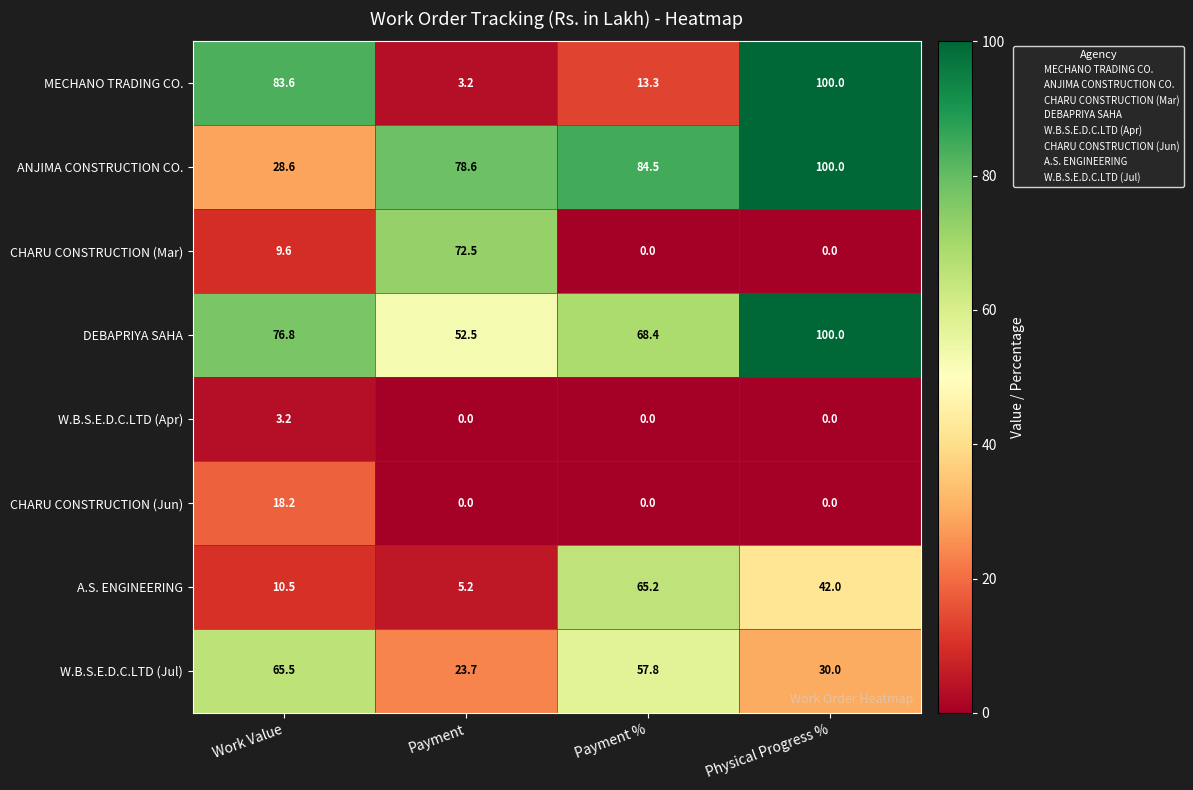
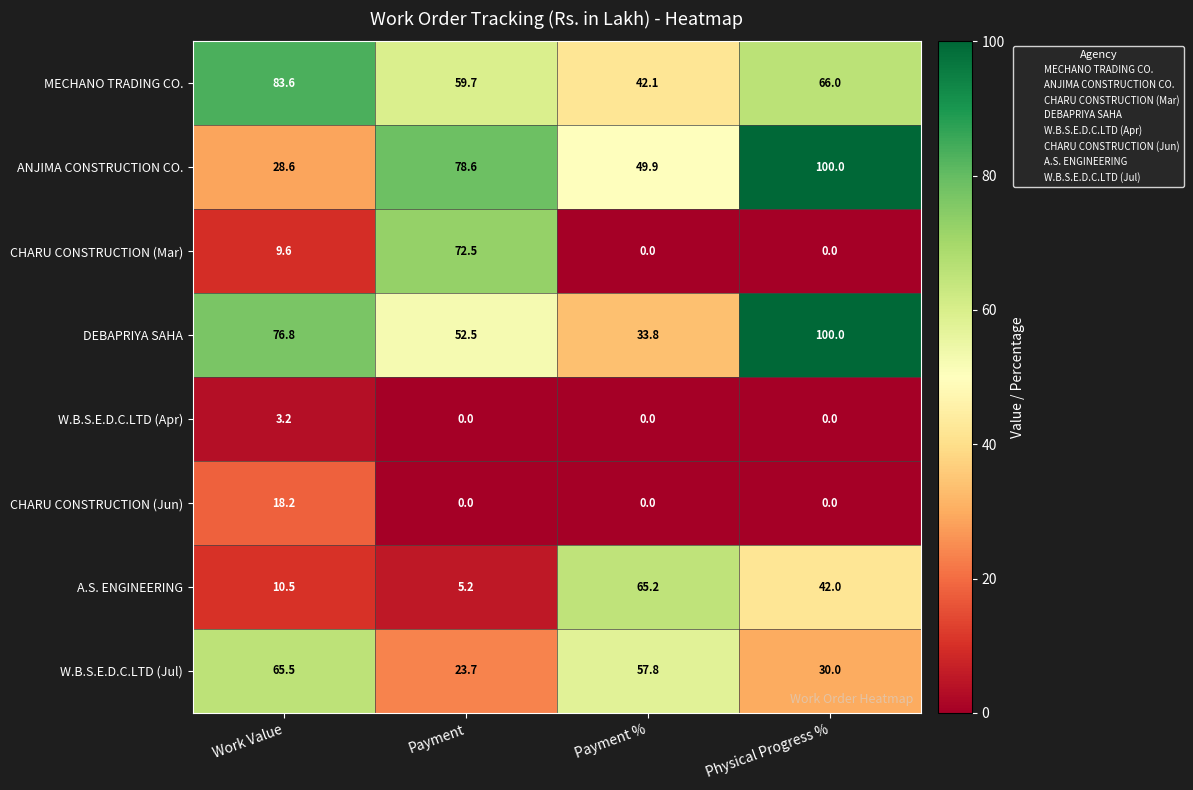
  {
    "MECHANO TRADING CO.": {
      "Work Value": 83.6,
-     "Payment": 3.2,
-     "Payment %": 13.3,
-     "Physical Progress %": 100.0
+     "Payment": 59.7,
+     "Payment %": 42.1,
+     "Physical Progress %": 66.0
    },
    "ANJIMA CONSTRUCTION CO.": {
      "Work Value": 28.6,
      "Payment": 78.6,
-     "Payment %": 84.5,
+     "Payment %": 49.9,
      "Physical Progress %": 100.0
    },
    "CHARU CONSTRUCTION (Mar)": {
      "Work Value": 9.6,
      "Payment": 72.5,
      "Payment %": 0.0,
      "Physical Progress %": 0.0
    },
    "DEBAPRIYA SAHA": {
      "Work Value": 76.8,
      "Payment": 52.5,
-     "Payment %": 68.4,
+     "Payment %": 33.8,
      "Physical Progress %": 100.0
    },
    "W.B.S.E.D.C.LTD (Apr)": {
      "Work Value": 3.2,
      "Payment": 0.0,
      "Payment %": 0.0,
      "Physical Progress %": 0.0
    },
    "CHARU CONSTRUCTION (Jun)": {
      "Work Value": 18.2,
      "Payment": 0.0,
      "Payment %": 0.0,
      "Physical Progress %": 0.0
    },
    "A.S. ENGINEERING": {
      "Work Value": 10.5,
      "Payment": 5.2,
      "Payment %": 65.2,
      "Physical Progress %": 42.0
    },
    "W.B.S.E.D.C.LTD (Jul)": {
      "Work Value": 65.5,
      "Payment": 23.7,
      "Payment %": 57.8
    }
  }
